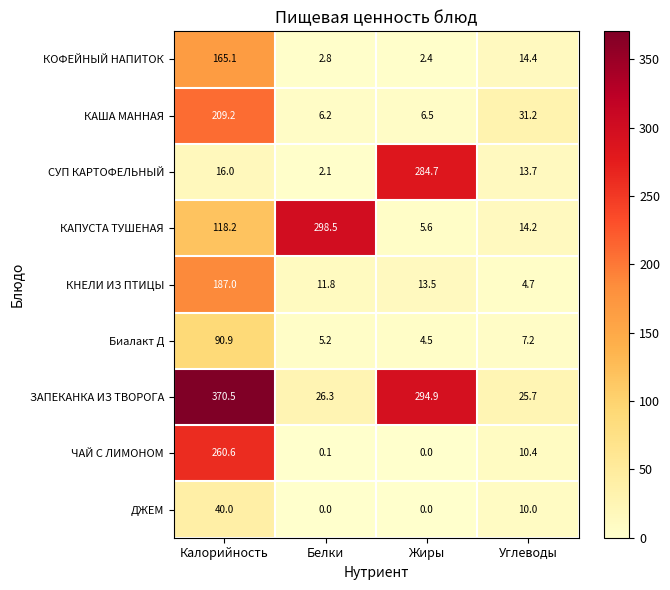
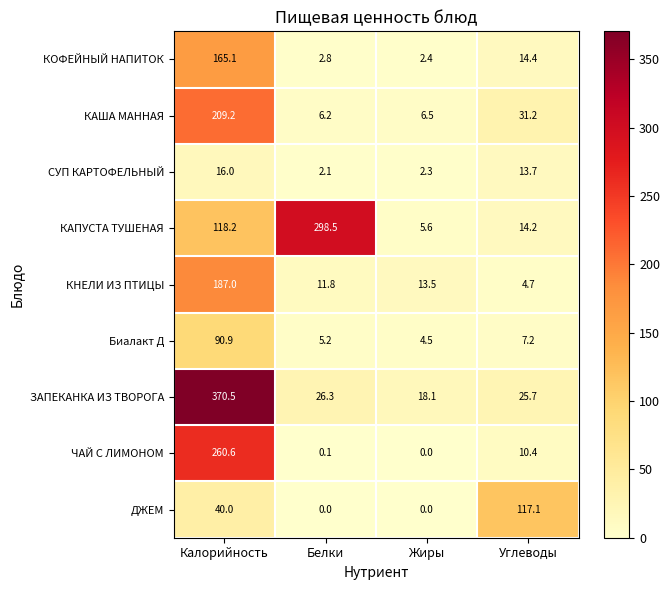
  {
    "КОФЕЙНЫЙ НАПИТОК": {
      "Калорийность": 165.1,
      "Белки": 2.8,
      "Жиры": 2.4,
      "Углеводы": 14.4
    },
    "КАША МАННАЯ": {
      "Калорийность": 209.2,
      "Белки": 6.2,
      "Жиры": 6.5,
      "Углеводы": 31.2
    },
    "СУП КАРТОФЕЛЬНЫЙ": {
      "Калорийность": 16.0,
      "Белки": 2.1,
-     "Жиры": 284.7,
+     "Жиры": 2.3,
      "Углеводы": 13.7
    },
    "КАПУСТА ТУШЕНАЯ": {
      "Калорийность": 118.2,
      "Белки": 298.5,
      "Жиры": 5.6,
      "Углеводы": 14.2
    },
    "КНЕЛИ ИЗ ПТИЦЫ": {
      "Калорийность": 187.0,
      "Белки": 11.8,
      "Жиры": 13.5,
      "Углеводы": 4.7
    },
    "Биалакт Д": {
      "Калорийность": 90.9,
      "Белки": 5.2,
      "Жиры": 4.5,
      "Углеводы": 7.2
    },
    "ЗАПЕКАНКА ИЗ ТВОРОГА": {
      "Калорийность": 370.5,
      "Белки": 26.3,
-     "Жиры": 294.9,
+     "Жиры": 18.1,
      "Углеводы": 25.7
    },
    "ЧАЙ С ЛИМОНОМ": {
      "Калорийность": 260.6,
      "Белки": 0.1,
      "Жиры": 0.0,
      "Углеводы": 10.4
    },
    "ДЖЕМ": {
      "Калорийность": 40.0,
      "Белки": 0.0,
      "Жиры": 0.0,
-     "Углеводы": 10.0
+     "Углеводы": 117.1
    }
  }
